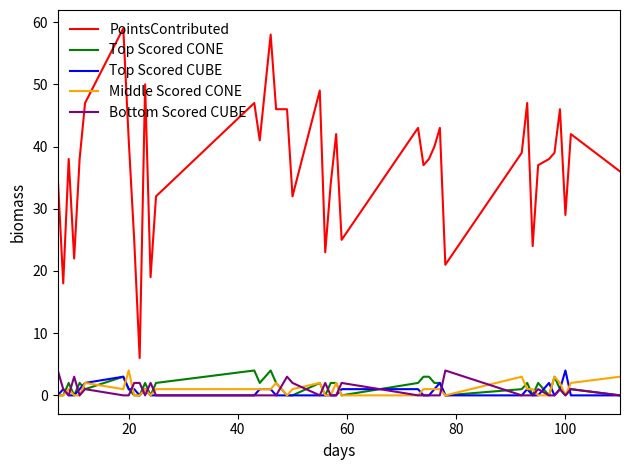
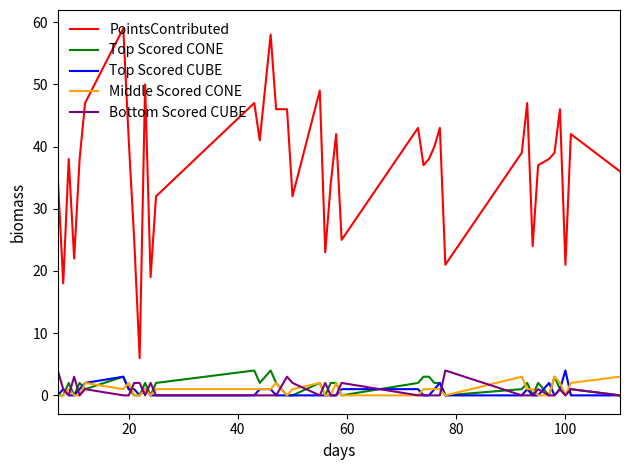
  {
    "PointsContributed": {
      "20": 41,
-     "100": 29
+     "100": 21
    },
    "Top Scored CUBE": {
      "100": 4
    },
    "Middle Scored CONE": {
-     "20": 4
+     "20": 2
    },
    "Bottom Scored CUBE": {
      "20": 0
    }
  }
